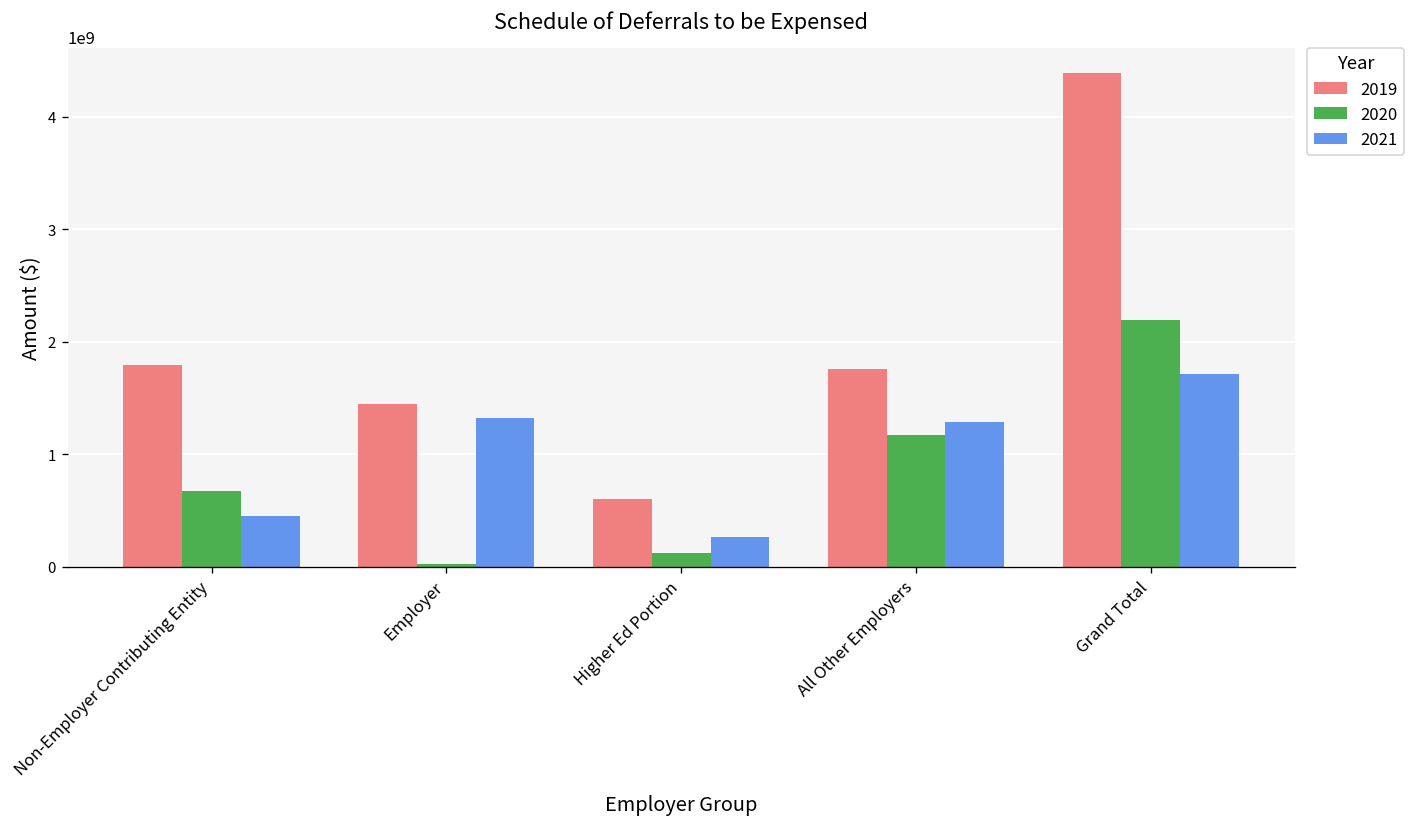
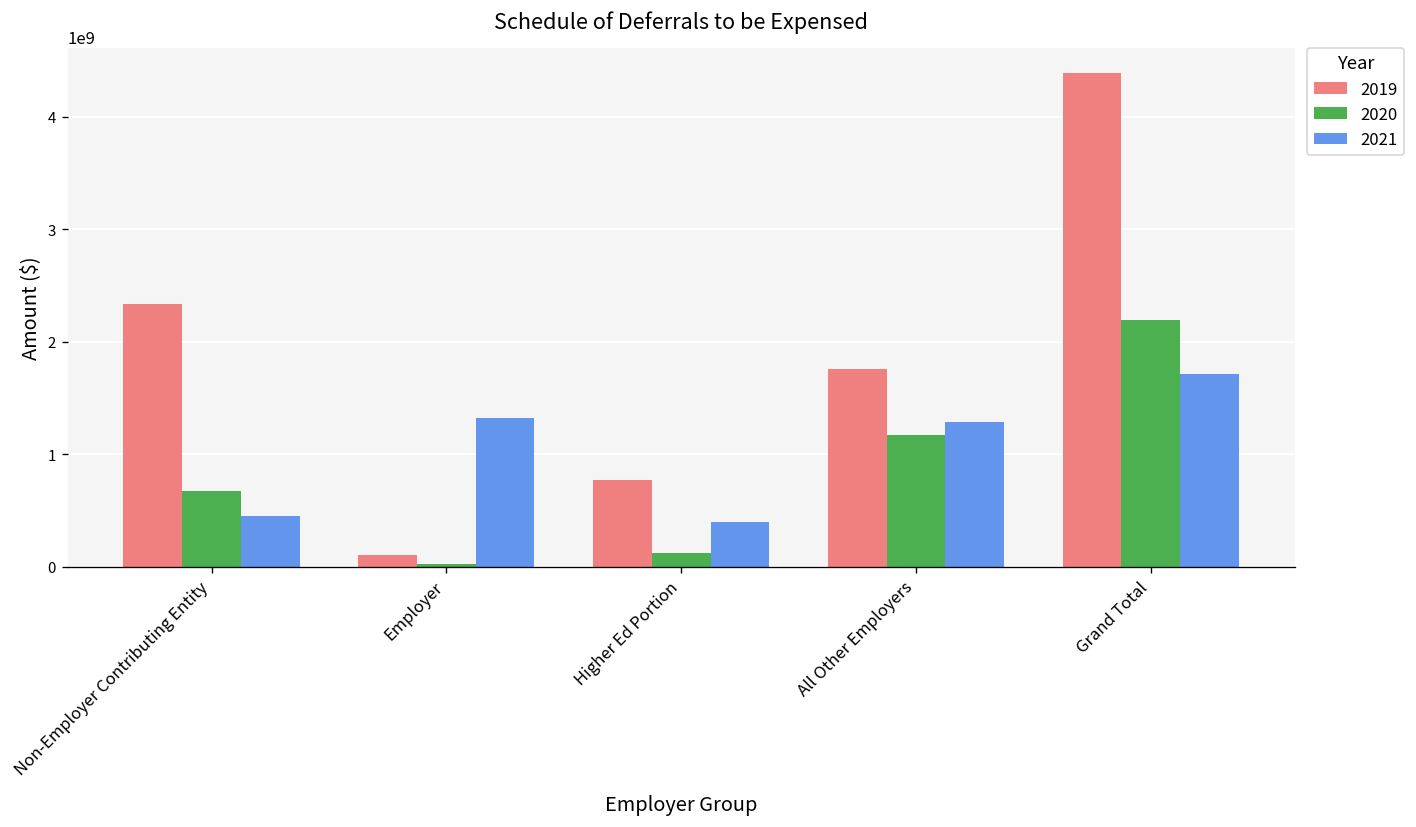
  {
    "2019": {
-     "Non-Employer Contributing Entity": 1800000000,
-     "Employer": 1400000000,
-     "Higher Ed Portion": 600000000,
+     "Non-Employer Contributing Entity": 2300000000,
+     "Employer": 100000000,
+     "Higher Ed Portion": 800000000,
      "All Other Employers": 1800000000,
      "Grand Total": 4400000000
    },
    "2020": {
      "Non-Employer Contributing Entity": 700000000,
      "Higher Ed Portion": 100000000,
      "All Other Employers": 1200000000,
      "Grand Total": 2200000000
    },
    "2021": {
      "Non-Employer Contributing Entity": 500000000,
      "Employer": 1300000000,
-     "Higher Ed Portion": 300000000,
+     "Higher Ed Portion": 400000000,
      "All Other Employers": 1300000000,
      "Grand Total": 1700000000
    }
  }
